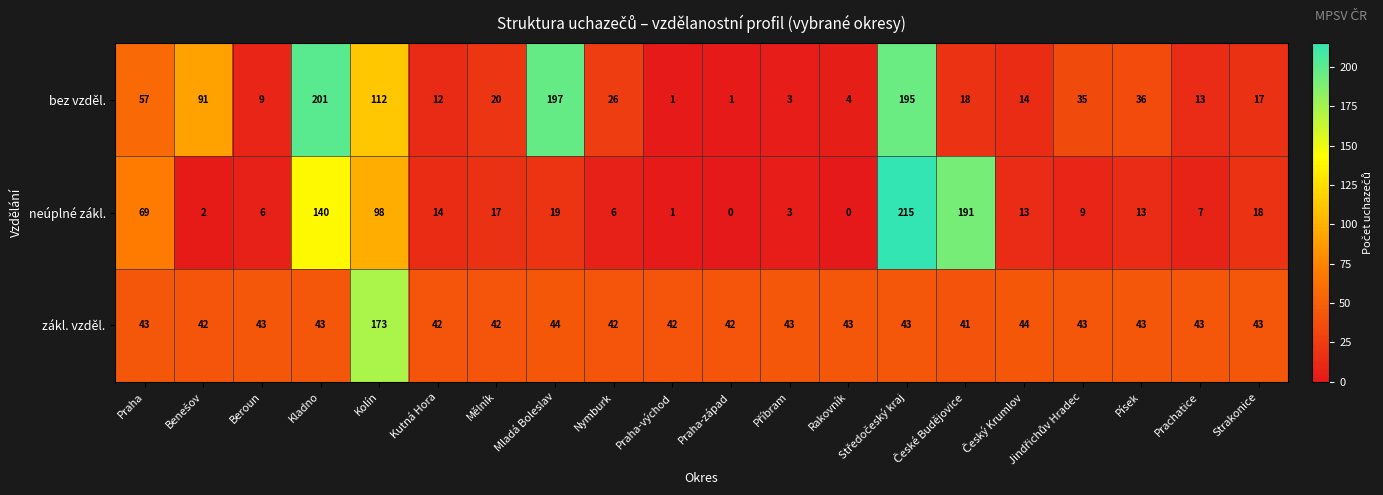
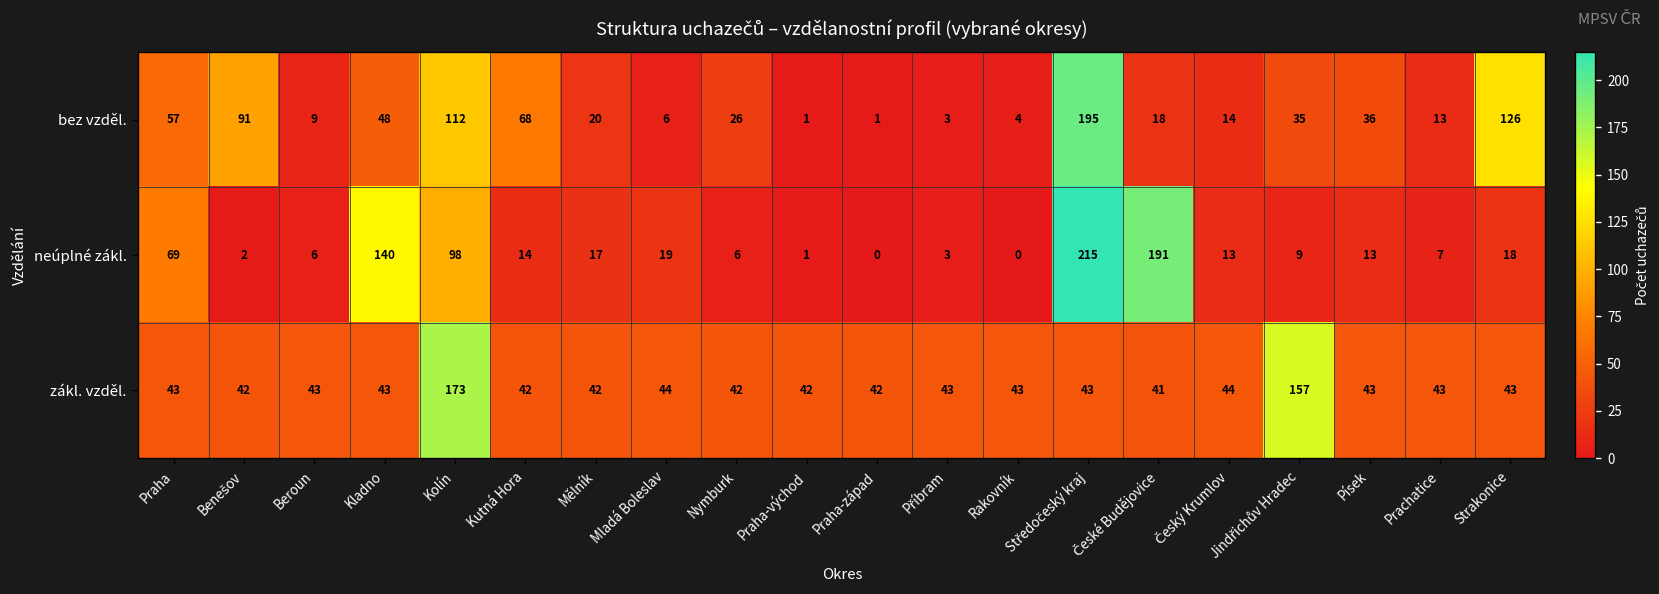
  {
    "bez vzděl.": {
      "Praha": 57,
      "Benešov": 91,
      "Beroun": 9,
-     "Kladno": 201,
+     "Kladno": 48,
      "Kolín": 112,
-     "Kutná Hora": 12,
+     "Kutná Hora": 68,
      "Mělník": 20,
-     "Mladá Boleslav": 197,
+     "Mladá Boleslav": 6,
      "Nymburk": 26,
      "Praha-východ": 1,
      "Praha-západ": 1,
      "Příbram": 3,
      "Rakovník": 4,
      "Středočeský kraj": 195,
      "České Budějovice": 18,
      "Český Krumlov": 14,
      "Jindřichův Hradec": 35,
      "Písek": 36,
      "Prachatice": 13,
-     "Strakonice": 17
+     "Strakonice": 126
    },
    "neúplné zákl.": {
      "Praha": 69,
      "Benešov": 2,
      "Beroun": 6,
      "Kladno": 140,
      "Kolín": 98,
      "Kutná Hora": 14,
      "Mělník": 17,
      "Mladá Boleslav": 19,
      "Nymburk": 6,
      "Praha-východ": 1,
      "Praha-západ": 0,
      "Příbram": 3,
      "Rakovník": 0,
      "Středočeský kraj": 215,
      "České Budějovice": 191,
      "Český Krumlov": 13,
      "Jindřichův Hradec": 9,
      "Písek": 13,
      "Prachatice": 7,
      "Strakonice": 18
    },
    "zákl. vzděl.": {
      "Praha": 43,
      "Benešov": 42,
      "Beroun": 43,
      "Kladno": 43,
      "Kolín": 173,
      "Kutná Hora": 42,
      "Mělník": 42,
      "Mladá Boleslav": 44,
      "Nymburk": 42,
      "Praha-východ": 42,
      "Praha-západ": 42,
      "Příbram": 43,
      "Rakovník": 43,
      "Středočeský kraj": 43,
      "České Budějovice": 41,
      "Český Krumlov": 44,
-     "Jindřichův Hradec": 43,
+     "Jindřichův Hradec": 157,
      "Písek": 43,
      "Prachatice": 43,
      "Strakonice": 43
    }
  }
